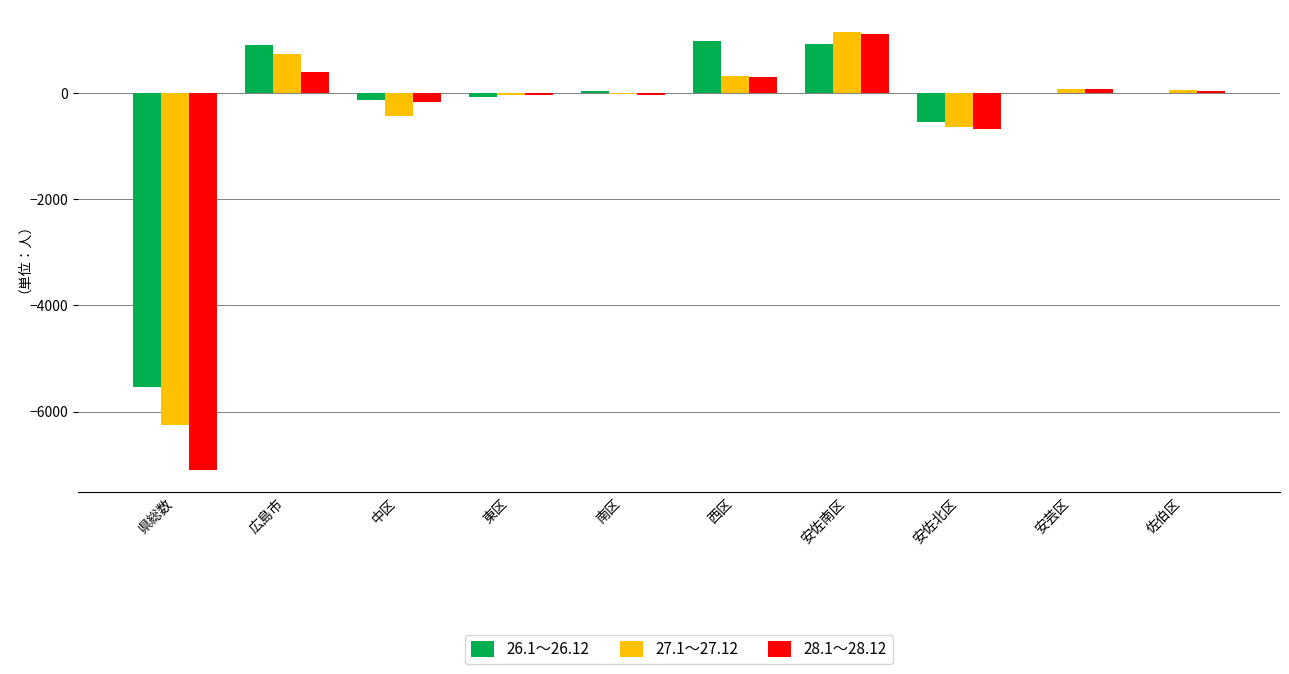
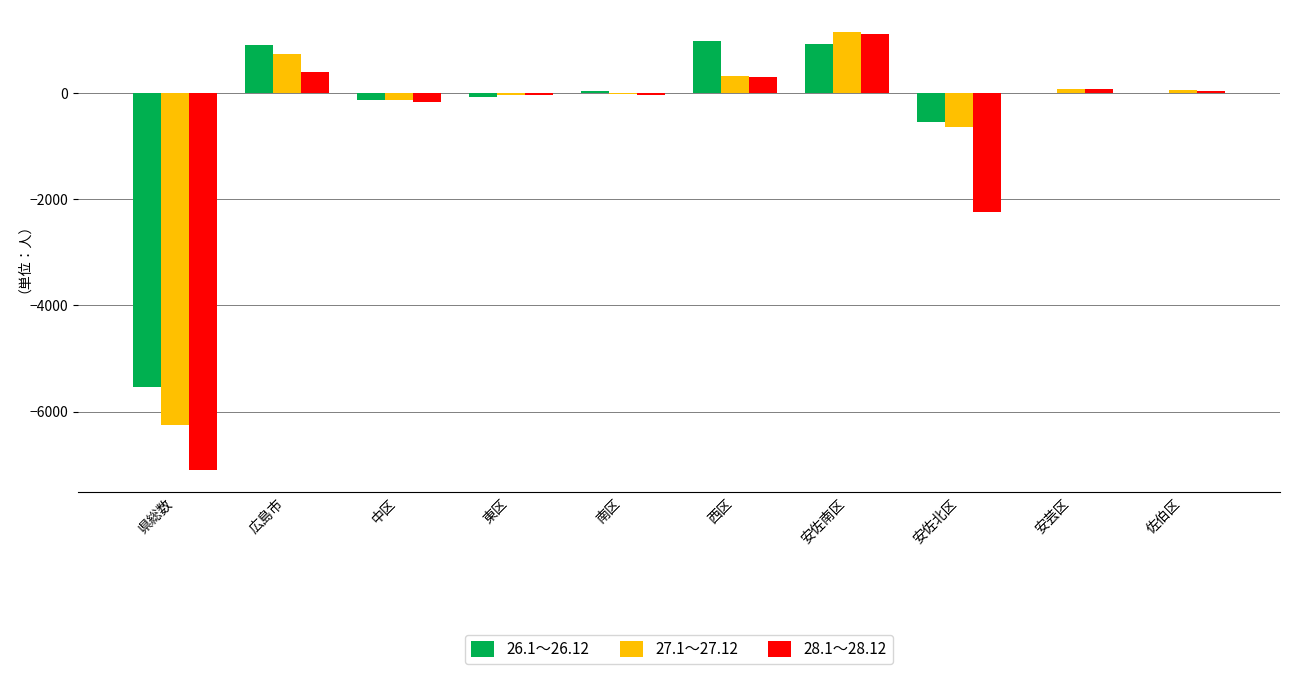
  {
    "26.1～26.12": {
      "県総数": -5500,
      "広島市": 900,
      "中区": -100,
      "東区": -100,
      "西区": 1000,
      "安佐南区": 900,
      "安佐北区": -600
    },
    "27.1～27.12": {
      "県総数": -6300,
      "広島市": 700,
-     "中区": -400,
+     "中区": -100,
      "西区": 300,
      "安佐南区": 1200,
      "安佐北区": -600,
      "安芸区": 100,
      "佐伯区": 100
    },
    "28.1～28.12": {
      "県総数": -7100,
      "広島市": 400,
      "中区": -200,
      "西区": 300,
      "安佐南区": 1100,
-     "安佐北区": -700,
+     "安佐北区": -2200,
      "安芸区": 100
    }
  }
